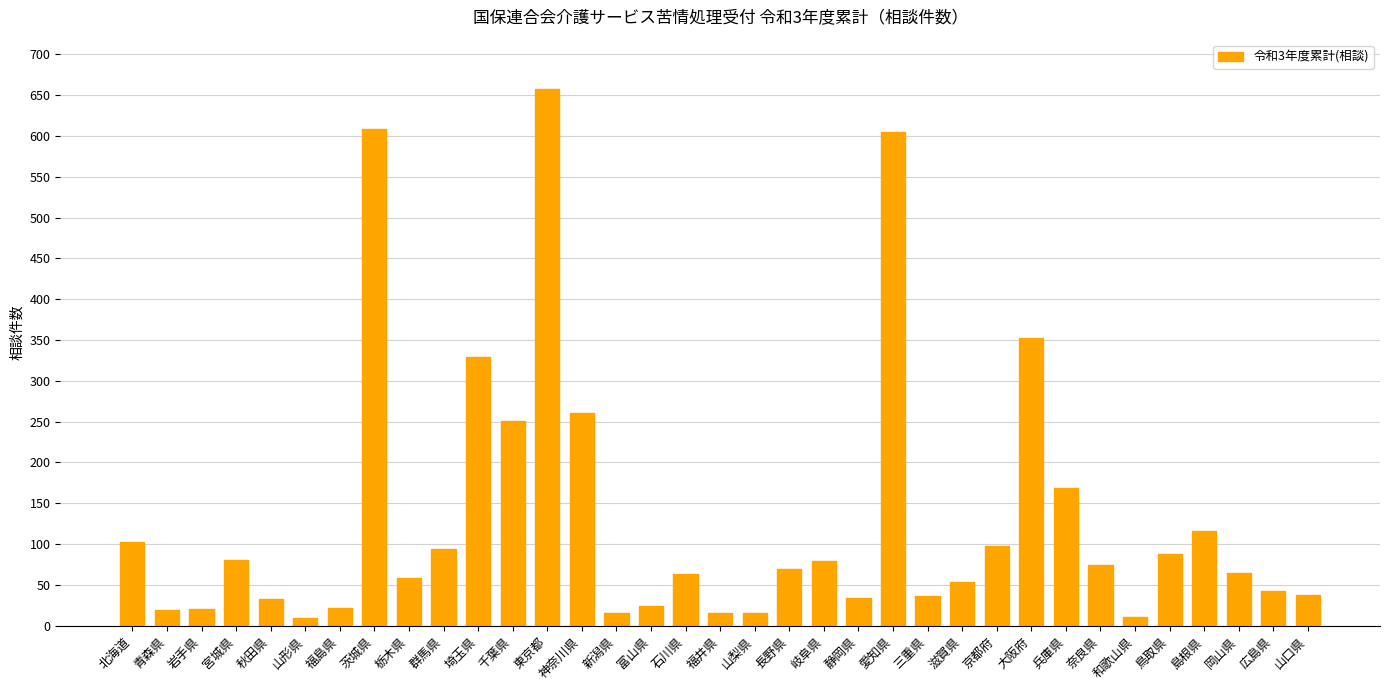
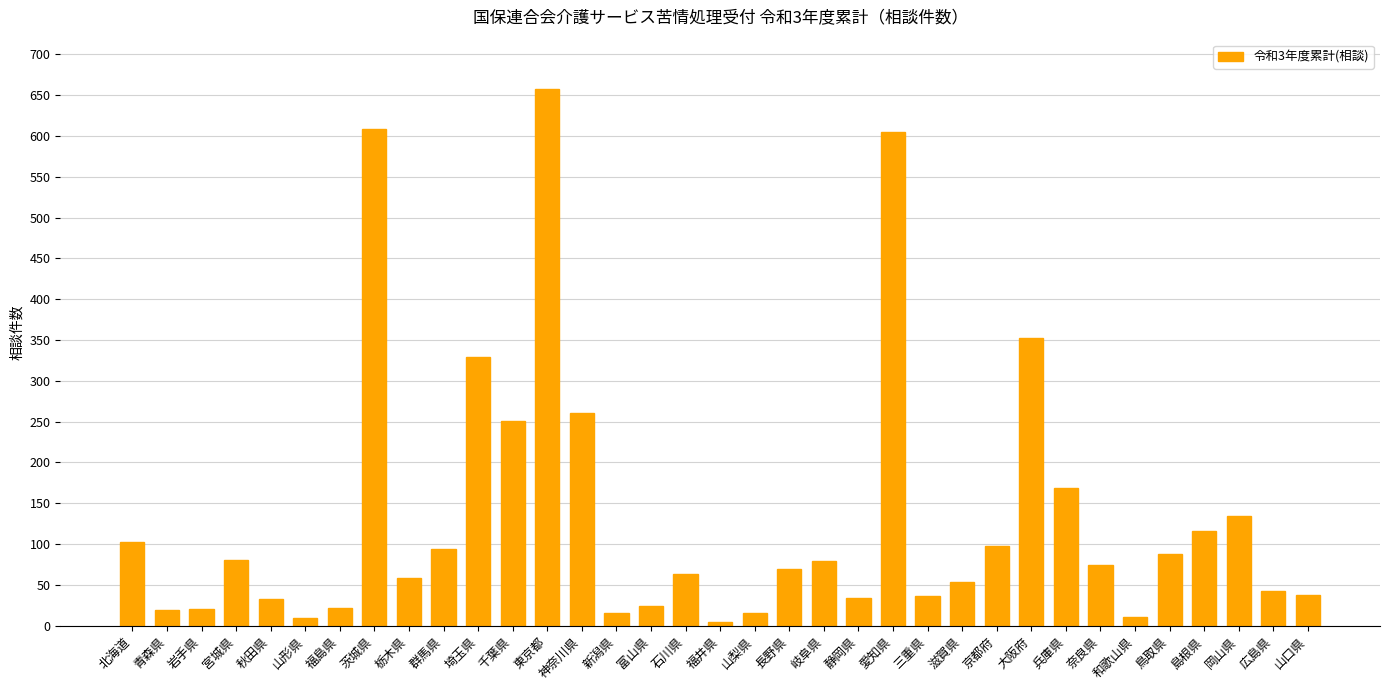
  {
    "北海道": 100,
    "青森県": 20,
    "岩手県": 20,
    "宮城県": 80,
    "秋田県": 30,
    "山形県": 10,
    "福島県": 20,
    "茨城県": 610,
    "栃木県": 60,
    "群馬県": 90,
    "埼玉県": 330,
    "千葉県": 250,
    "東京都": 660,
    "神奈川県": 260,
    "新潟県": 20,
    "富山県": 20,
    "石川県": 60,
-   "福井県": 20,
+   "福井県": 10,
    "山梨県": 20,
    "長野県": 70,
    "岐阜県": 80,
    "静岡県": 30,
    "愛知県": 610,
    "三重県": 40,
    "滋賀県": 50,
    "京都府": 100,
    "大阪府": 350,
    "兵庫県": 170,
    "奈良県": 80,
    "和歌山県": 10,
    "鳥取県": 90,
    "島根県": 120,
-   "岡山県": 70,
+   "岡山県": 140,
    "広島県": 40,
    "山口県": 40
  }
